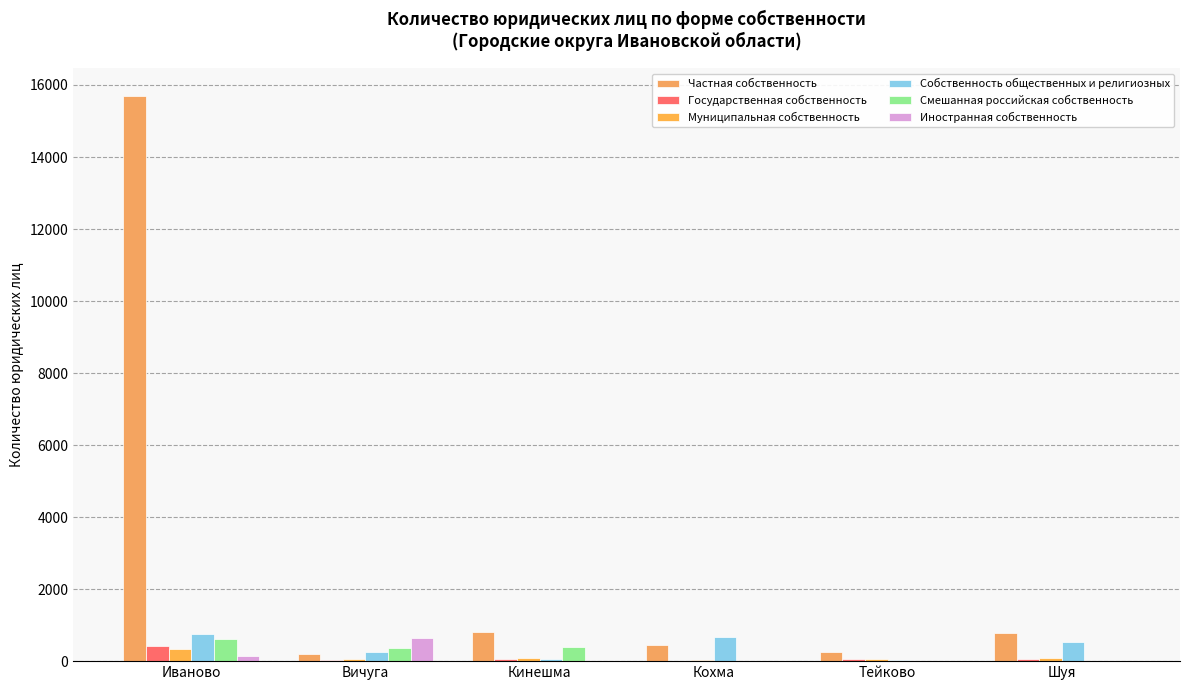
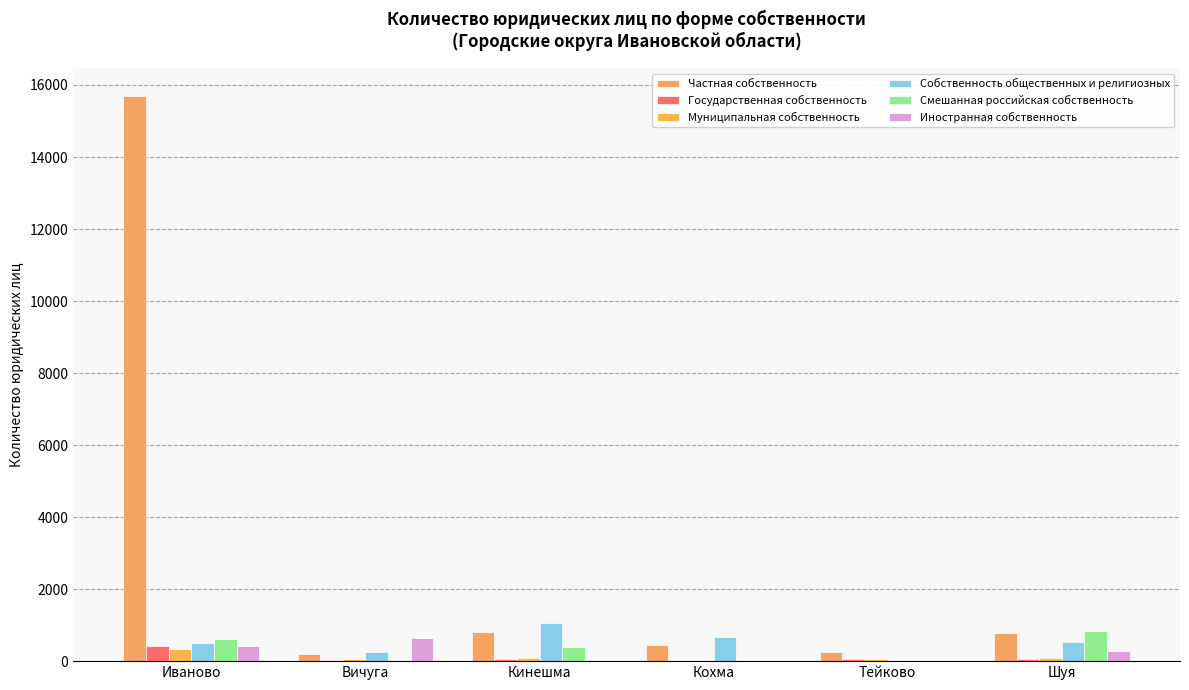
  {
    "Собственность общественных и религиозных": {
-     "Иваново": 800,
+     "Иваново": 500,
      "Вичуга": 300,
-     "Кинешма": 100,
+     "Кинешма": 1100,
      "Кохма": 700,
      "Шуя": 500
    },
    "Смешанная российская собственность": {
      "Иваново": 600,
-     "Вичуга": 400,
+     "Вичуга": 0,
      "Кинешма": 400,
-     "Шуя": 0
+     "Шуя": 800
    },
    "Иностранная собственность": {
-     "Иваново": 100,
+     "Иваново": 400,
      "Вичуга": 700,
-     "Шуя": 0
+     "Шуя": 300
    }
  }
